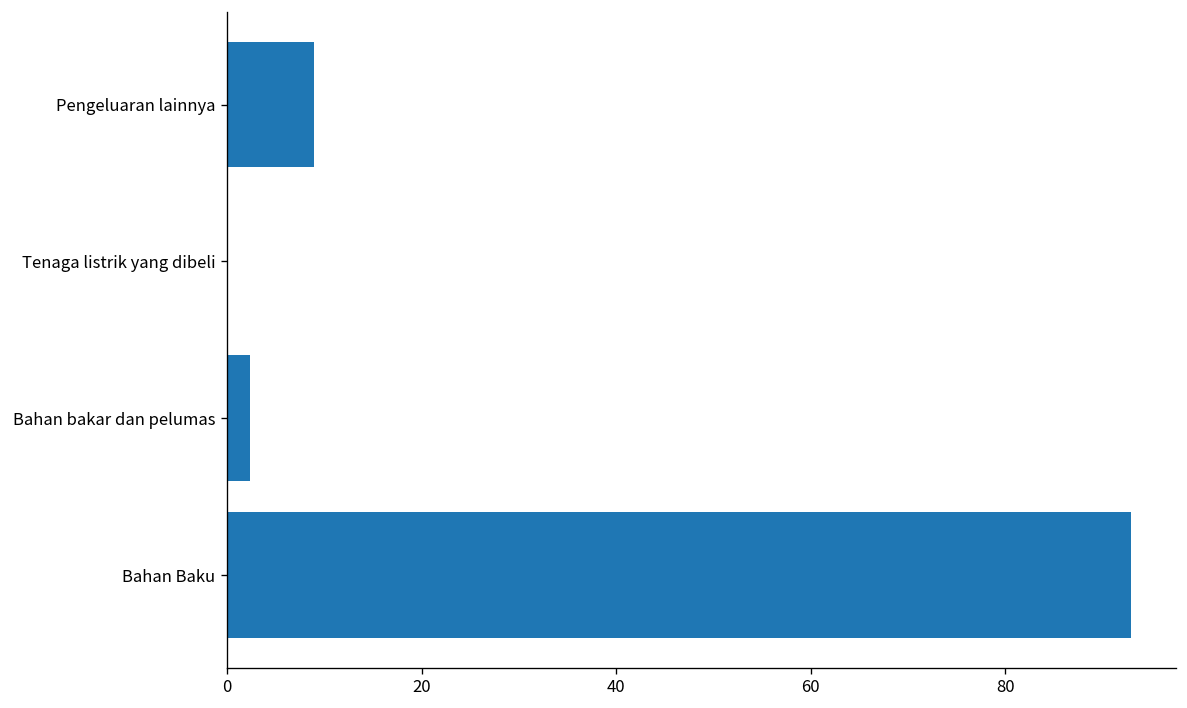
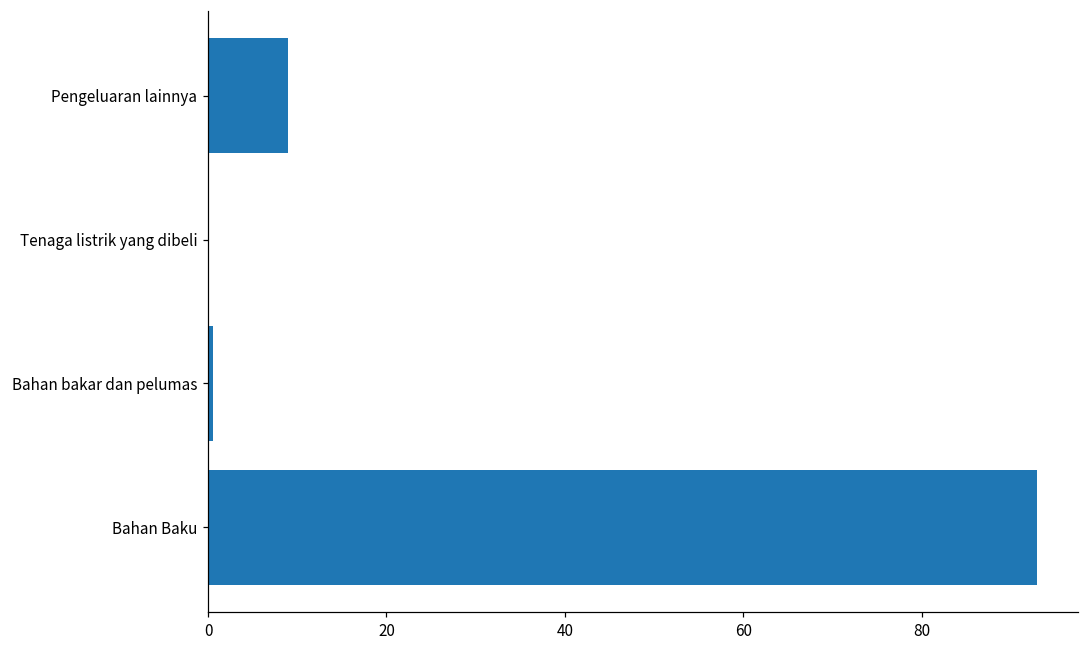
  {
    "Pengeluaran lainnya": 9,
-   "Bahan bakar dan pelumas": 2,
+   "Bahan bakar dan pelumas": 1,
    "Bahan Baku": 93
  }
